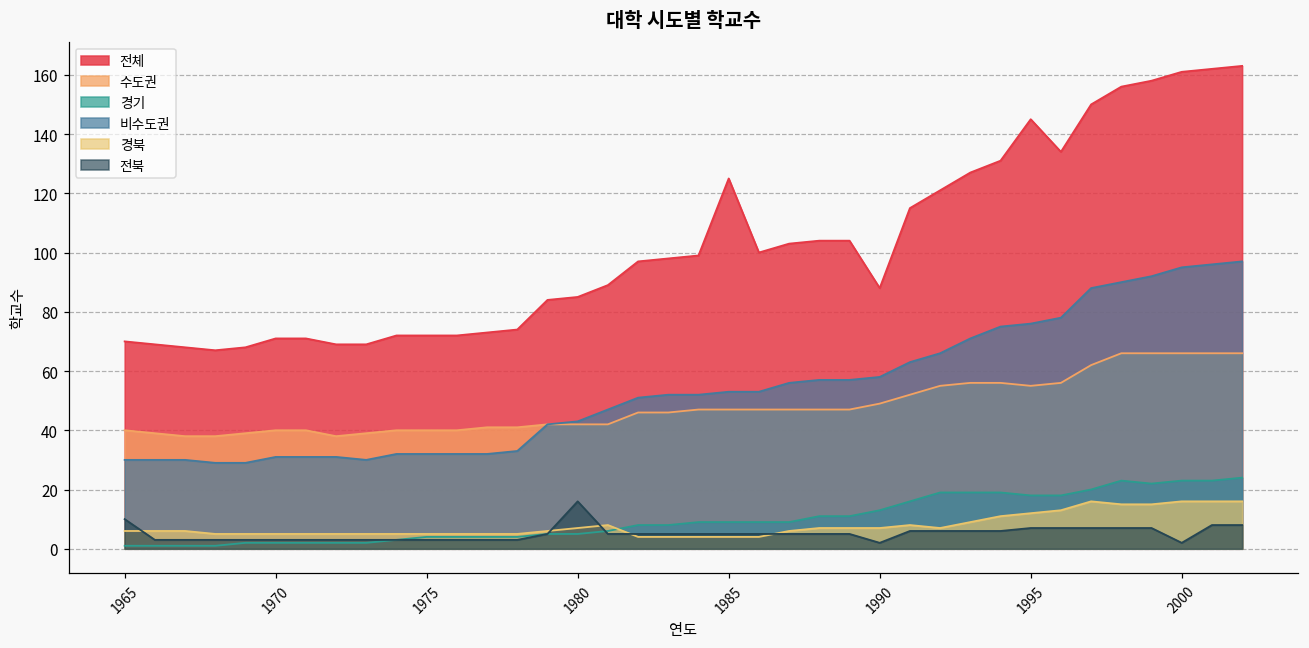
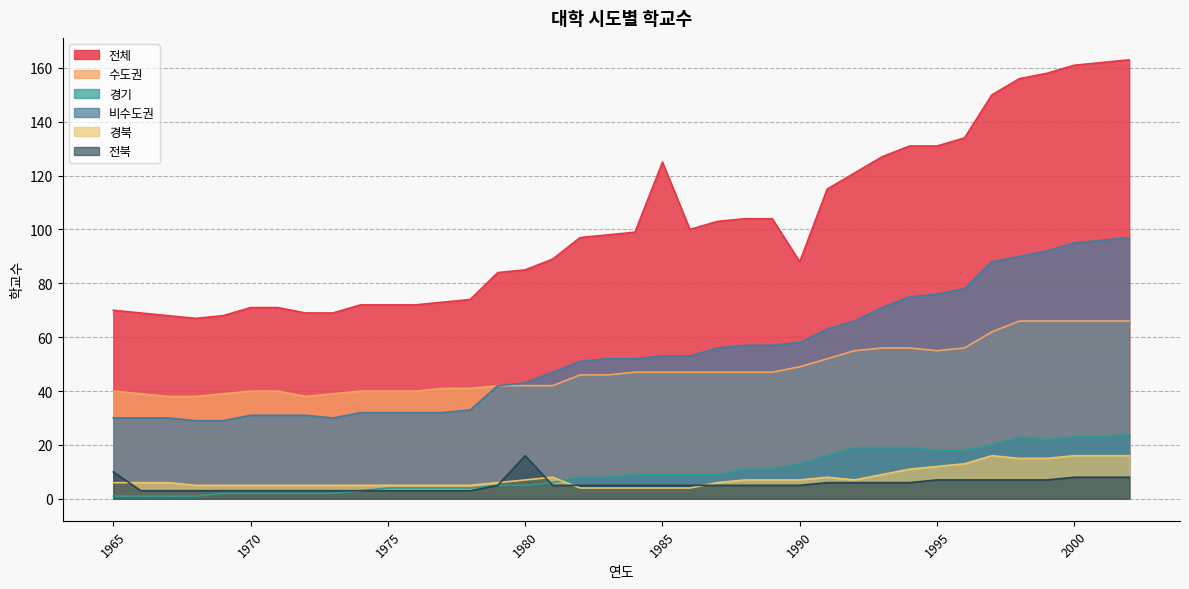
  {
    "전체": {
      "1965": 70,
      "1970": 71,
      "1975": 72,
      "1980": 85,
      "1985": 125,
      "1990": 88,
-     "1995": 145,
+     "1995": 131,
      "2000": 161
    },
    "전북": {
      "1965": 10,
      "1970": 3,
      "1975": 3,
      "1980": 16,
      "1985": 5,
-     "1990": 2,
+     "1990": 5,
      "1995": 7,
-     "2000": 2
+     "2000": 8
    }
  }
